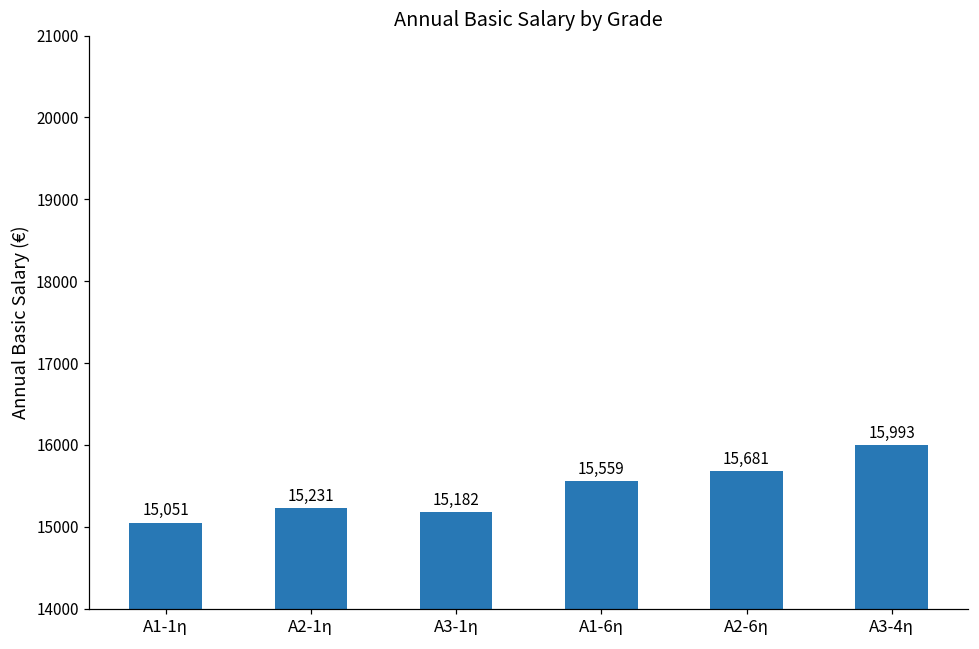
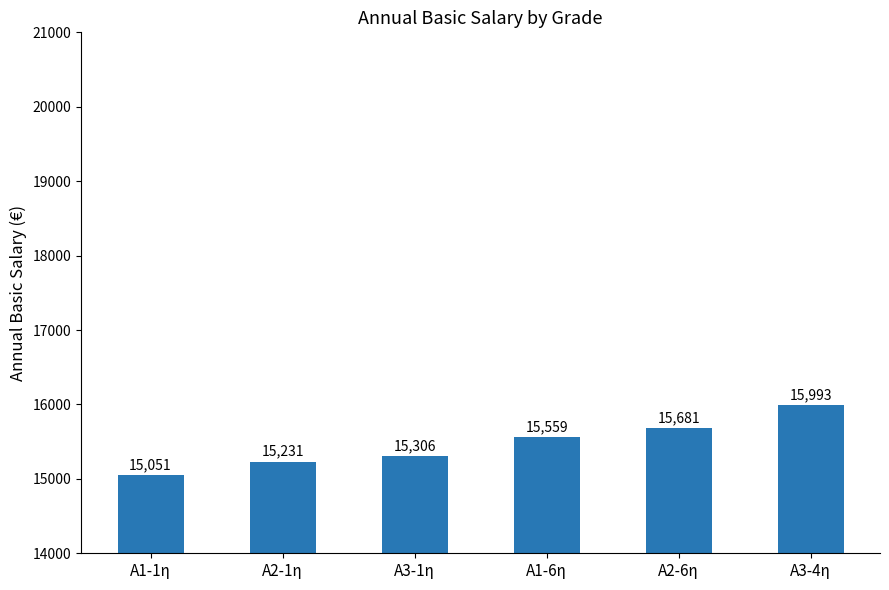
  {
    "A1-1η": "15,051",
    "A2-1η": "15,231",
-   "A3-1η": "15,182",
+   "A3-1η": "15,306",
    "A1-6η": "15,559",
    "A2-6η": "15,681",
    "A3-4η": "15,993"
  }
